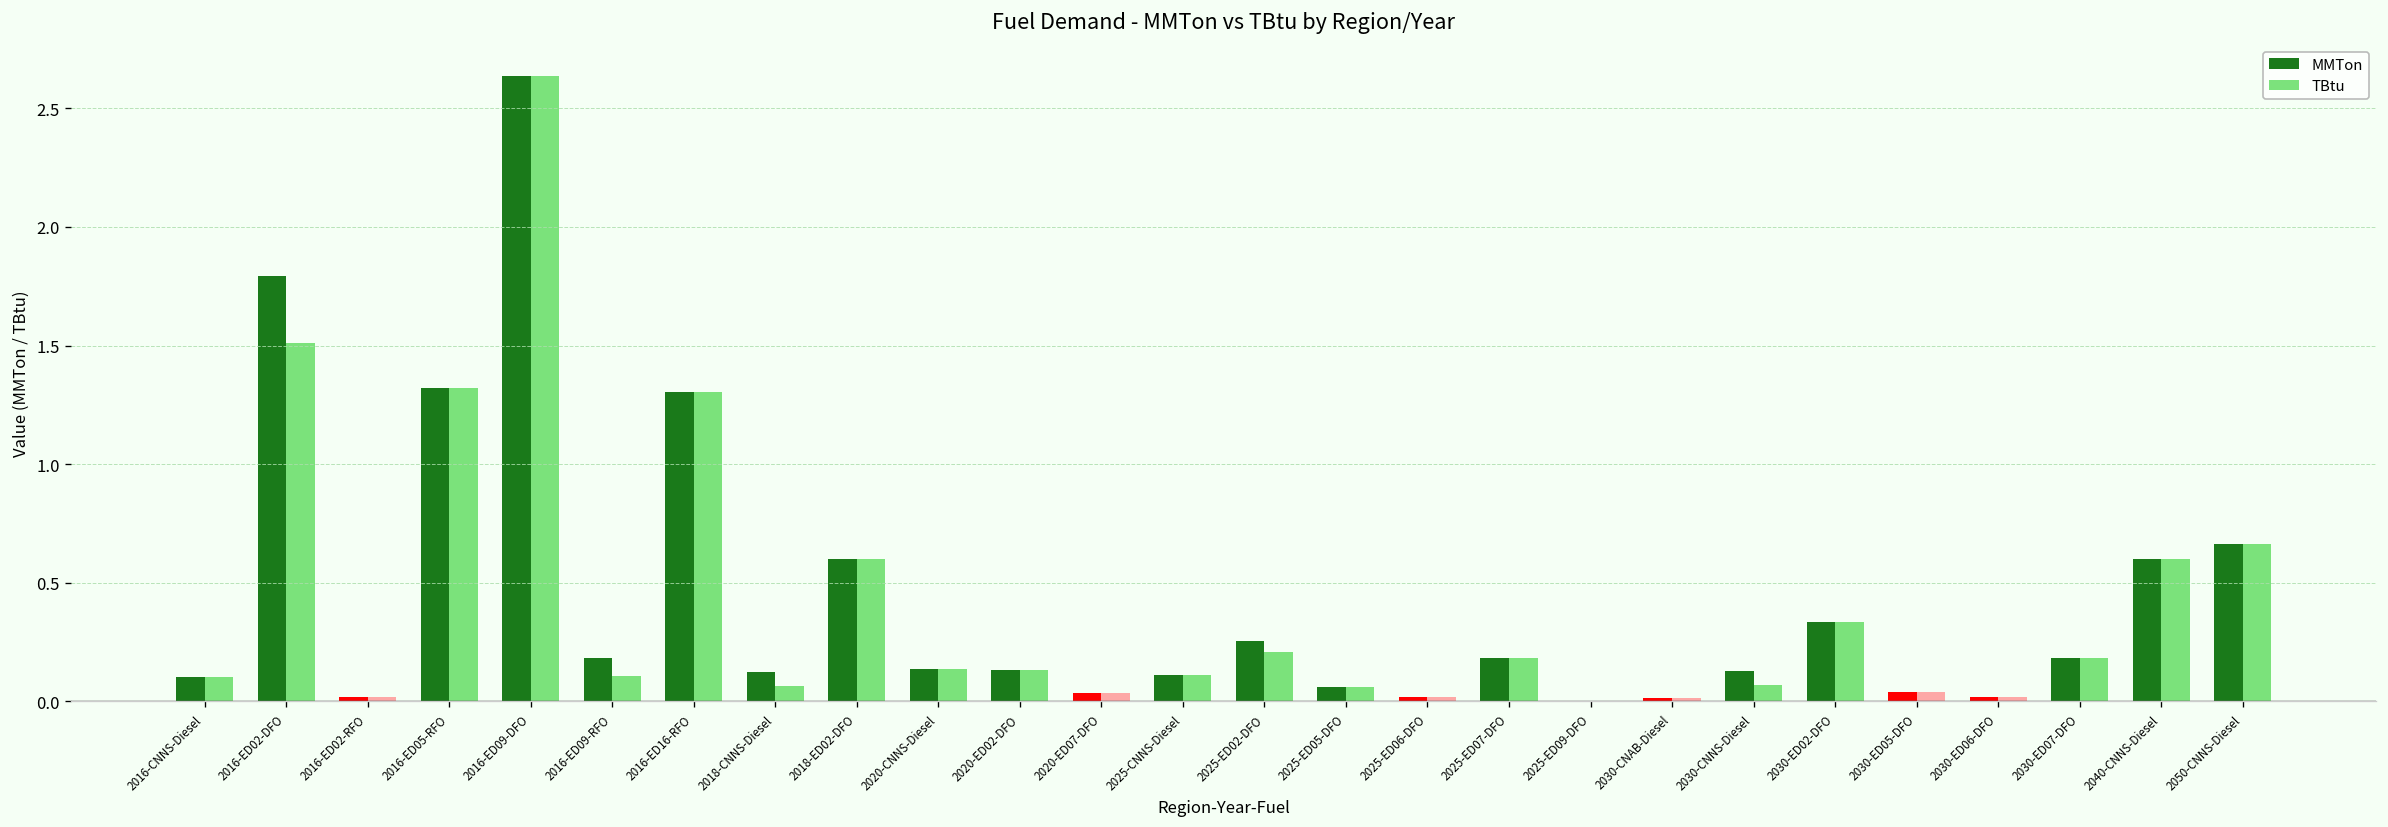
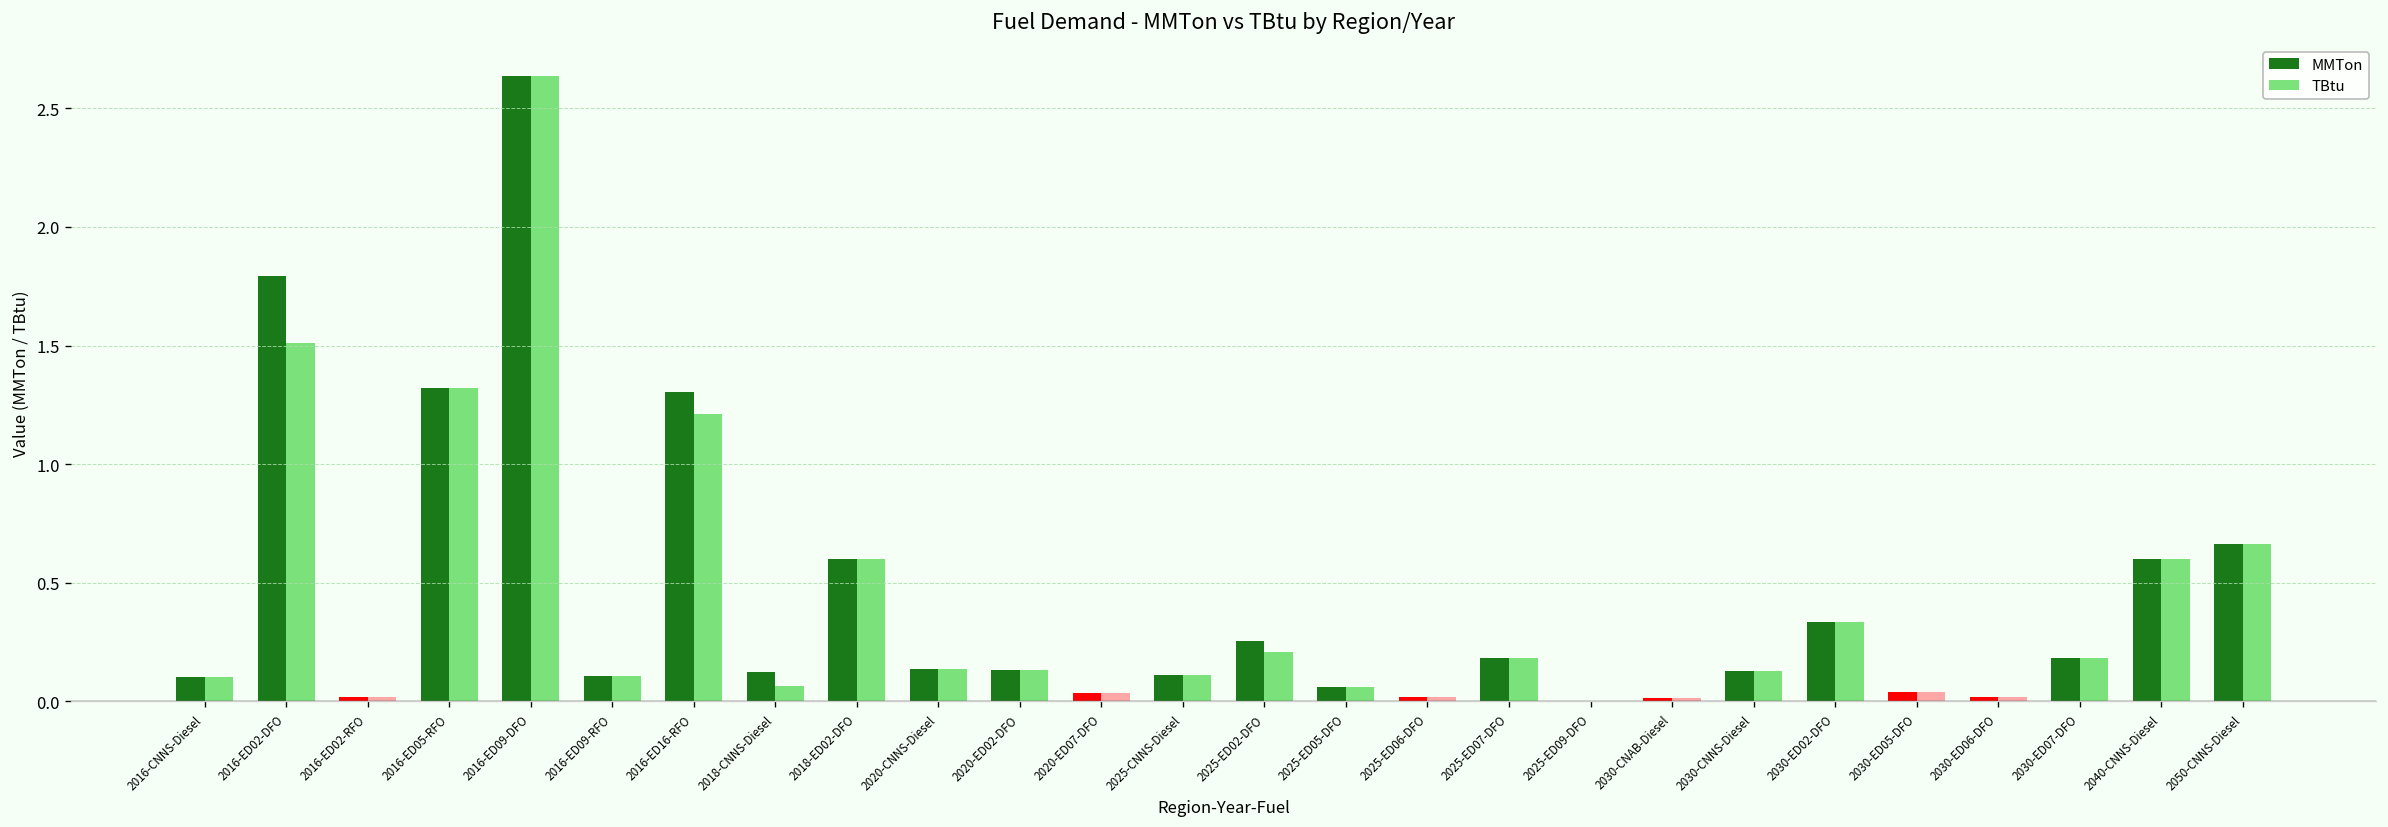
  {
    "MMTon": {
      "2016-CNNS-Diesel": 0.10,
      "2016-ED02-DFO": 1.79,
      "2016-ED02-RFO": 0.02,
      "2016-ED05-RFO": 1.32,
      "2016-ED09-DFO": 2.64,
-     "2016-ED09-RFO": 0.18,
+     "2016-ED09-RFO": 0.11,
      "2016-ED16-RFO": 1.31,
      "2018-CNNS-Diesel": 0.12,
      "2018-ED02-DFO": 0.60,
      "2020-CNNS-Diesel": 0.14,
      "2020-ED02-DFO": 0.13,
      "2020-ED07-DFO": 0.03,
      "2025-CNNS-Diesel": 0.11,
      "2025-ED02-DFO": 0.26,
      "2025-ED05-DFO": 0.06,
      "2025-ED06-DFO": 0.02,
      "2025-ED07-DFO": 0.18,
      "2030-CNAB-Diesel": 0.01,
      "2030-CNNS-Diesel": 0.13,
      "2030-ED02-DFO": 0.33,
      "2030-ED05-DFO": 0.04,
      "2030-ED06-DFO": 0.02,
      "2030-ED07-DFO": 0.18,
      "2040-CNNS-Diesel": 0.60,
      "2050-CNNS-Diesel": 0.67
    },
    "TBtu": {
      "2016-CNNS-Diesel": 0.10,
      "2016-ED02-DFO": 1.51,
      "2016-ED02-RFO": 0.02,
      "2016-ED05-RFO": 1.32,
      "2016-ED09-DFO": 2.64,
      "2016-ED09-RFO": 0.11,
-     "2016-ED16-RFO": 1.31,
+     "2016-ED16-RFO": 1.21,
      "2018-CNNS-Diesel": 0.07,
      "2018-ED02-DFO": 0.60,
      "2020-CNNS-Diesel": 0.14,
      "2020-ED02-DFO": 0.13,
      "2020-ED07-DFO": 0.03,
      "2025-CNNS-Diesel": 0.11,
      "2025-ED02-DFO": 0.21,
      "2025-ED05-DFO": 0.06,
      "2025-ED06-DFO": 0.02,
      "2025-ED07-DFO": 0.18,
      "2030-CNAB-Diesel": 0.01,
-     "2030-CNNS-Diesel": 0.07,
+     "2030-CNNS-Diesel": 0.13,
      "2030-ED02-DFO": 0.33,
      "2030-ED05-DFO": 0.04,
      "2030-ED06-DFO": 0.02,
      "2030-ED07-DFO": 0.18,
      "2040-CNNS-Diesel": 0.60,
      "2050-CNNS-Diesel": 0.67
    }
  }
